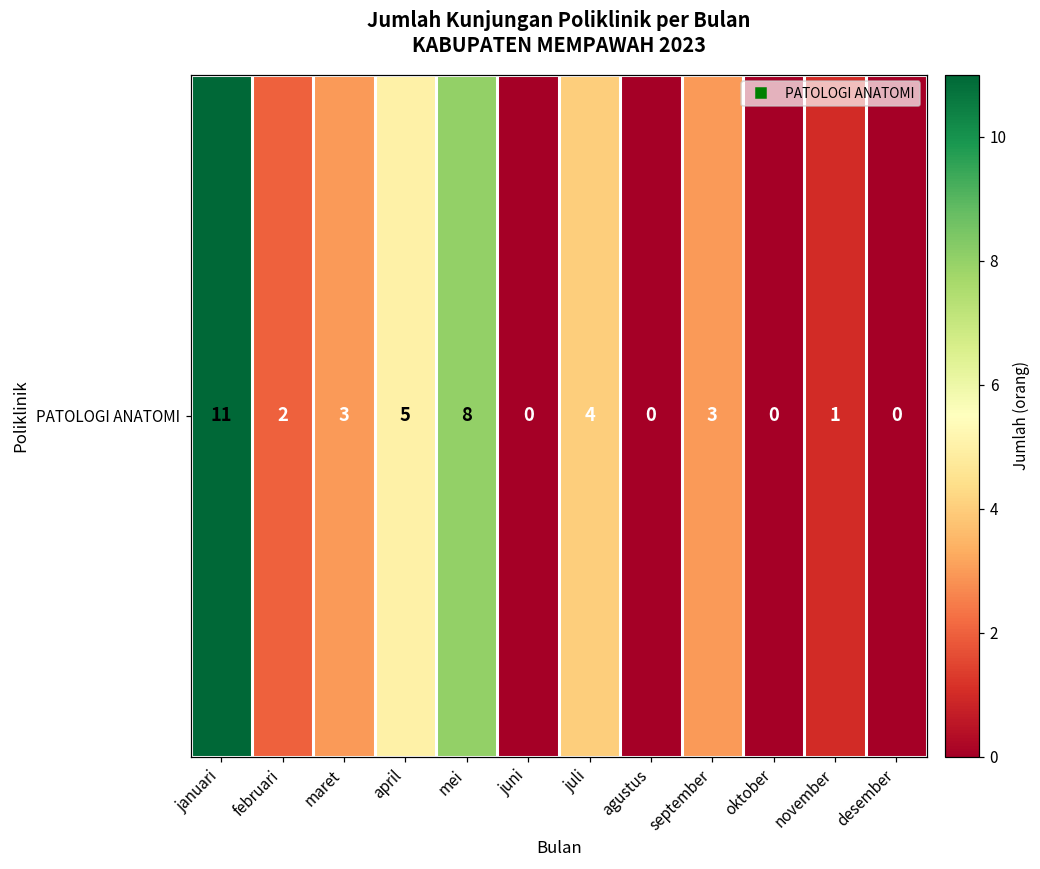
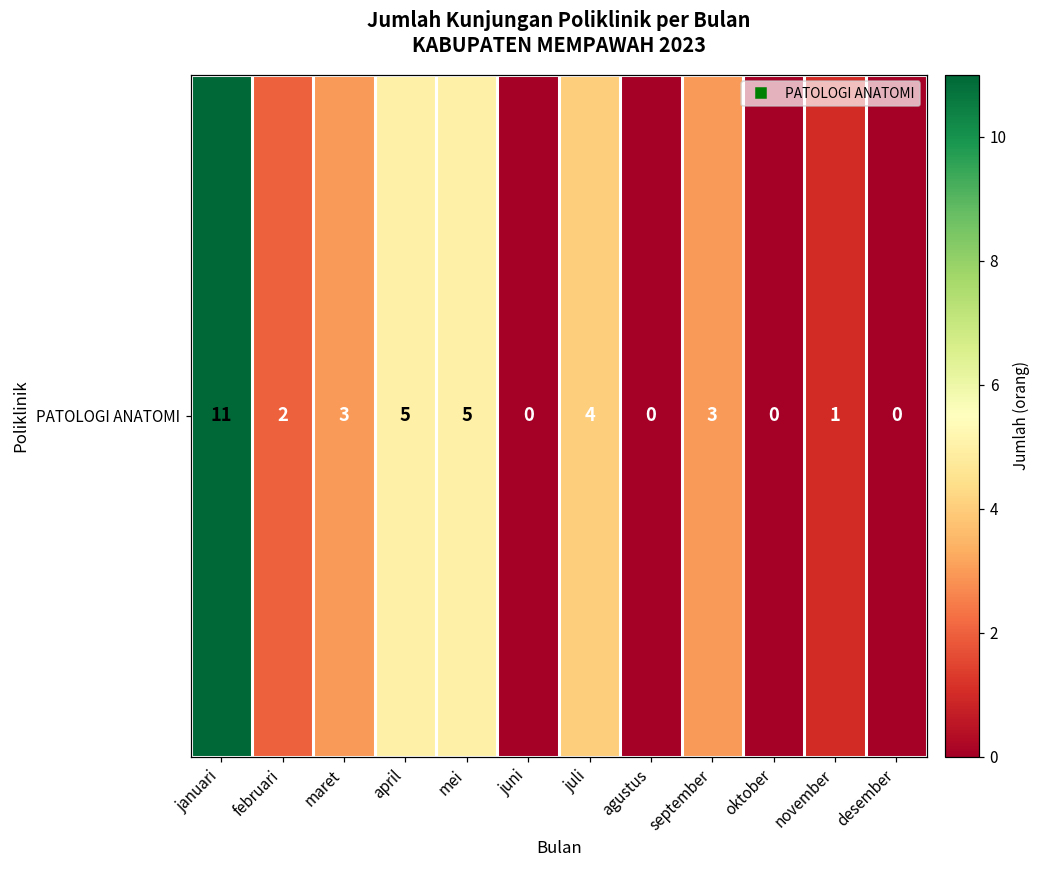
  {
    "PATOLOGI ANATOMI": {
      "januari": 11,
      "februari": 2,
      "maret": 3,
      "april": 5,
-     "mei": 8,
+     "mei": 5,
      "juni": 0,
      "juli": 4,
      "agustus": 0,
      "september": 3,
      "oktober": 0,
      "november": 1,
      "desember": 0
    }
  }
